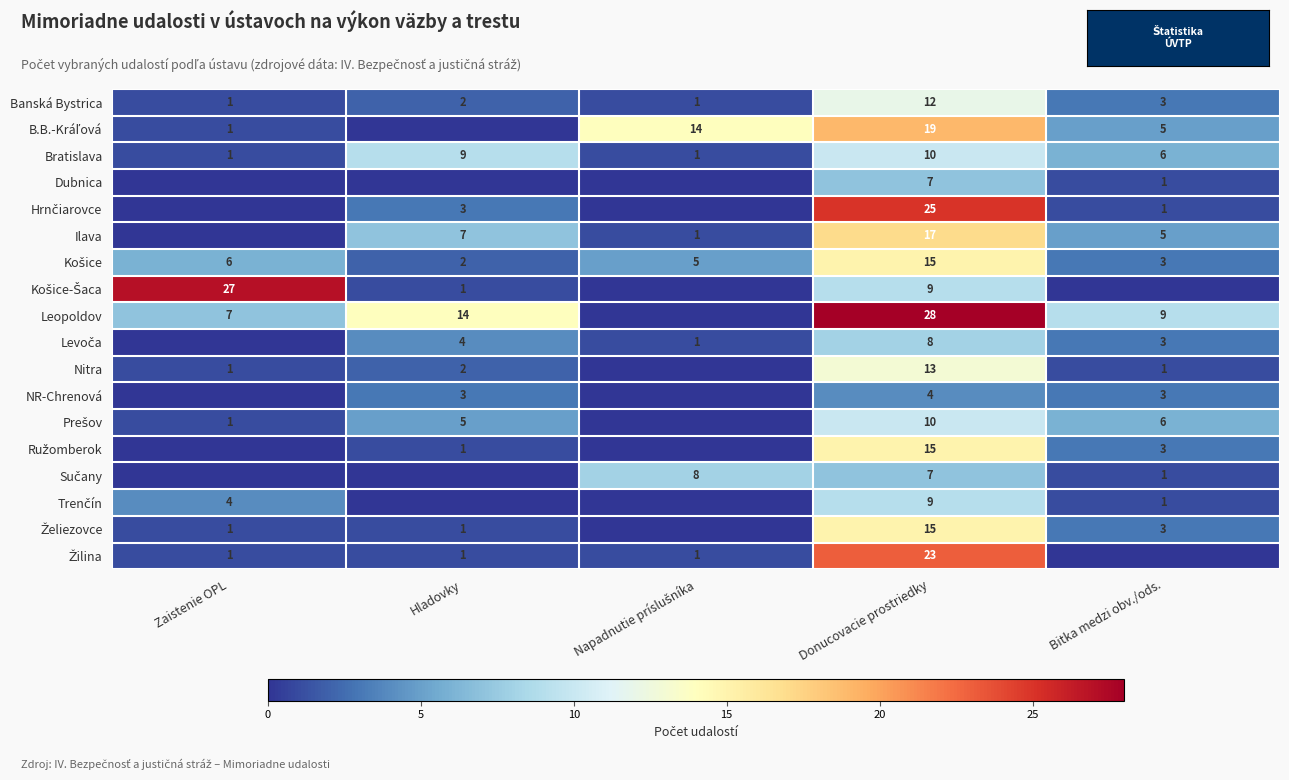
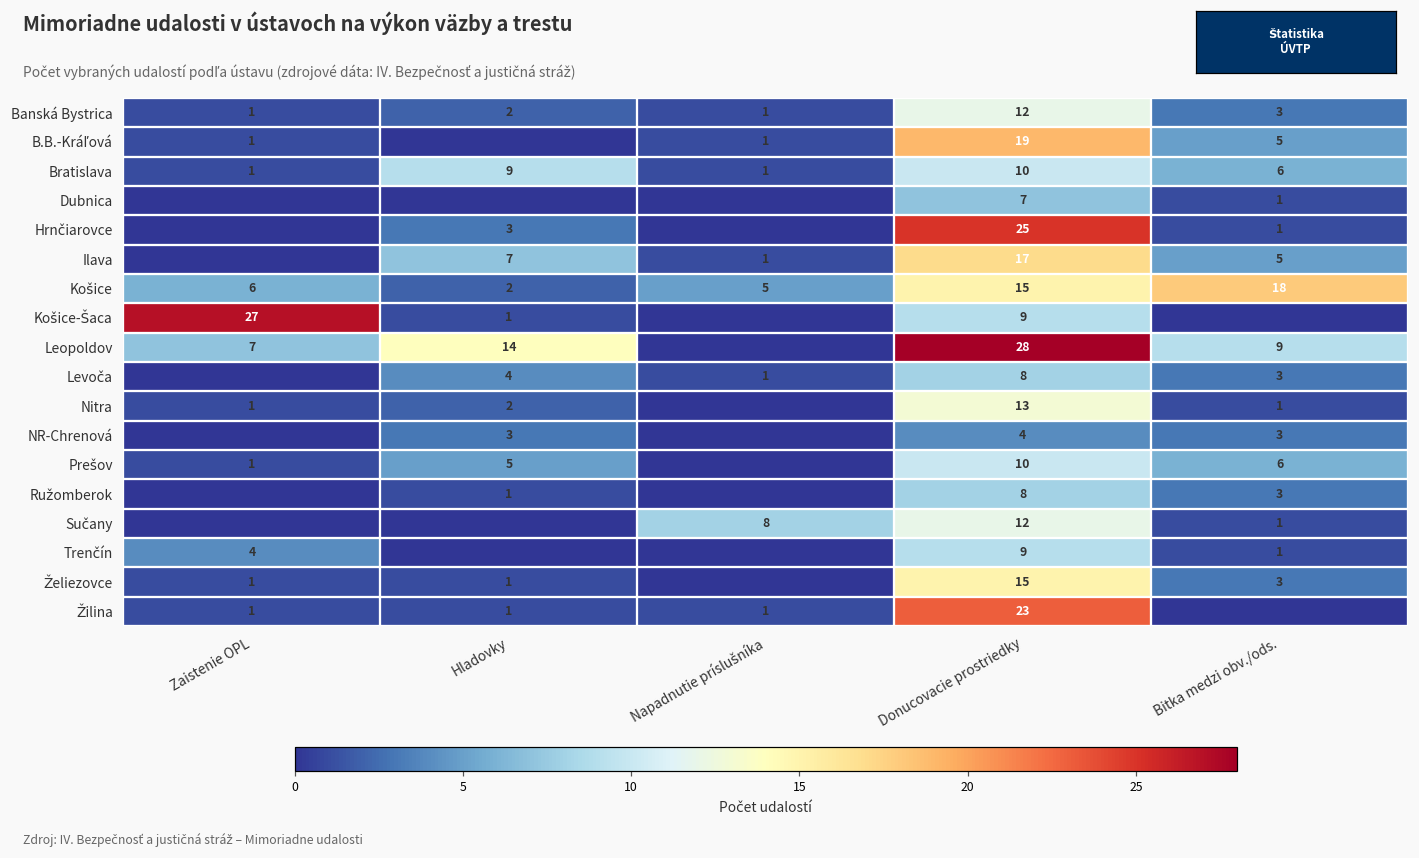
  {
    "Banská Bystrica": {
      "Zaistenie OPL": 1,
      "Hladovky": 2,
      "Napadnutie príslušníka": 1,
      "Donucovacie prostriedky": 12,
      "Bitka medzi obv./ods.": 3
    },
    "B.B.-Kráľová": {
      "Zaistenie OPL": 1,
-     "Napadnutie príslušníka": 14,
+     "Napadnutie príslušníka": 1,
      "Donucovacie prostriedky": 19,
      "Bitka medzi obv./ods.": 5
    },
    "Bratislava": {
      "Zaistenie OPL": 1,
      "Hladovky": 9,
      "Napadnutie príslušníka": 1,
      "Donucovacie prostriedky": 10,
      "Bitka medzi obv./ods.": 6
    },
    "Dubnica": {
      "Donucovacie prostriedky": 7,
      "Bitka medzi obv./ods.": 1
    },
    "Hrnčiarovce": {
      "Hladovky": 3,
      "Donucovacie prostriedky": 25,
      "Bitka medzi obv./ods.": 1
    },
    "Ilava": {
      "Hladovky": 7,
      "Napadnutie príslušníka": 1,
      "Donucovacie prostriedky": 17,
      "Bitka medzi obv./ods.": 5
    },
    "Košice": {
      "Zaistenie OPL": 6,
      "Hladovky": 2,
      "Napadnutie príslušníka": 5,
      "Donucovacie prostriedky": 15,
-     "Bitka medzi obv./ods.": 3
+     "Bitka medzi obv./ods.": 18
    },
    "Košice-Šaca": {
      "Zaistenie OPL": 27,
      "Hladovky": 1,
      "Donucovacie prostriedky": 9
    },
    "Leopoldov": {
      "Zaistenie OPL": 7,
      "Hladovky": 14,
      "Donucovacie prostriedky": 28,
      "Bitka medzi obv./ods.": 9
    },
    "Levoča": {
      "Hladovky": 4,
      "Napadnutie príslušníka": 1,
      "Donucovacie prostriedky": 8,
      "Bitka medzi obv./ods.": 3
    },
    "Nitra": {
      "Zaistenie OPL": 1,
      "Hladovky": 2,
      "Donucovacie prostriedky": 13,
      "Bitka medzi obv./ods.": 1
    },
    "NR-Chrenová": {
      "Hladovky": 3,
      "Donucovacie prostriedky": 4,
      "Bitka medzi obv./ods.": 3
    },
    "Prešov": {
      "Zaistenie OPL": 1,
      "Hladovky": 5,
      "Donucovacie prostriedky": 10,
      "Bitka medzi obv./ods.": 6
    },
    "Ružomberok": {
      "Hladovky": 1,
-     "Donucovacie prostriedky": 15,
+     "Donucovacie prostriedky": 8,
      "Bitka medzi obv./ods.": 3
    },
    "Sučany": {
      "Napadnutie príslušníka": 8,
-     "Donucovacie prostriedky": 7,
+     "Donucovacie prostriedky": 12,
      "Bitka medzi obv./ods.": 1
    },
    "Trenčín": {
      "Zaistenie OPL": 4,
      "Donucovacie prostriedky": 9,
      "Bitka medzi obv./ods.": 1
    },
    "Želiezovce": {
      "Zaistenie OPL": 1,
      "Hladovky": 1,
      "Donucovacie prostriedky": 15,
      "Bitka medzi obv./ods.": 3
    },
    "Žilina": {
      "Zaistenie OPL": 1,
      "Hladovky": 1,
      "Napadnutie príslušníka": 1,
      "Donucovacie prostriedky": 23
    }
  }
